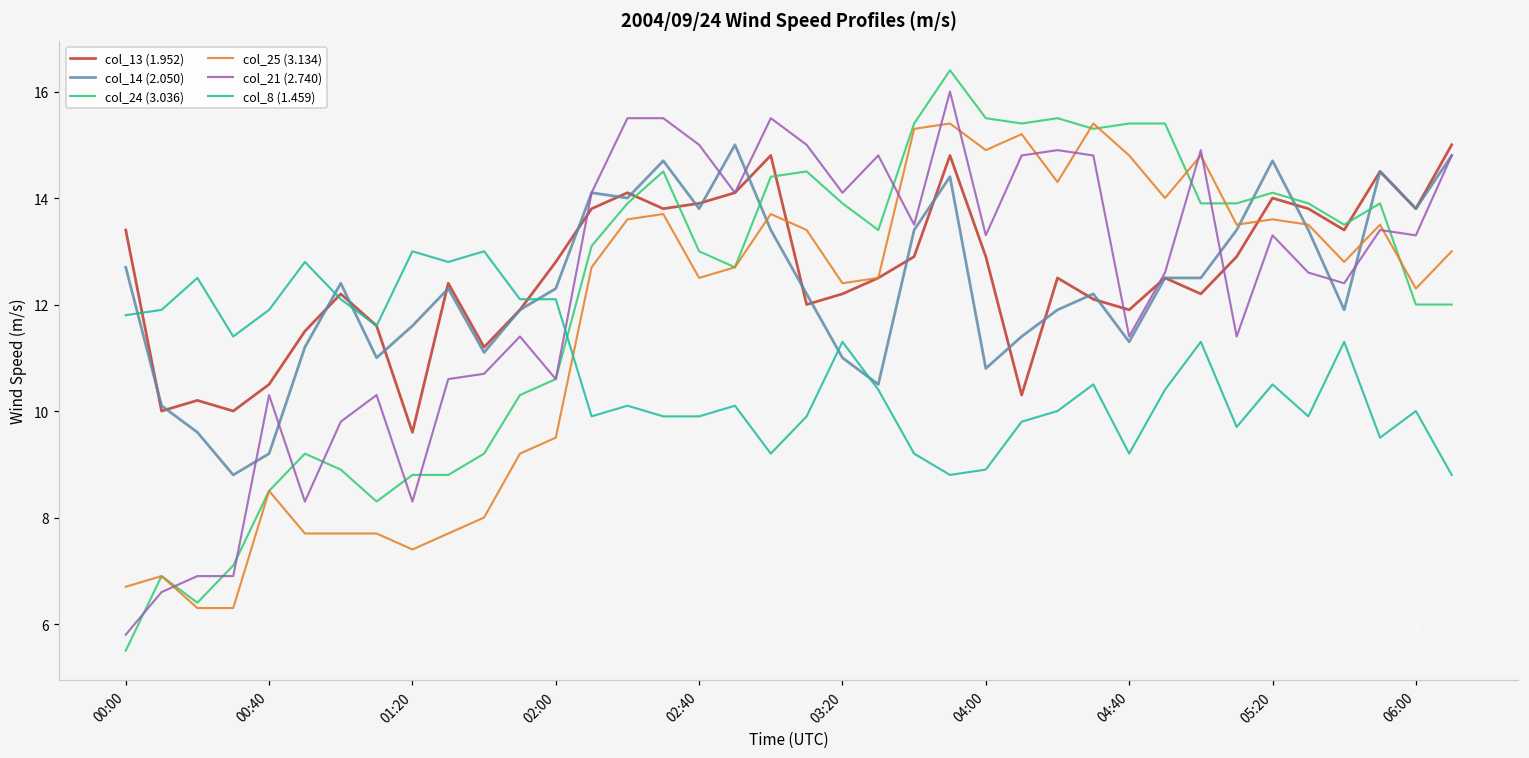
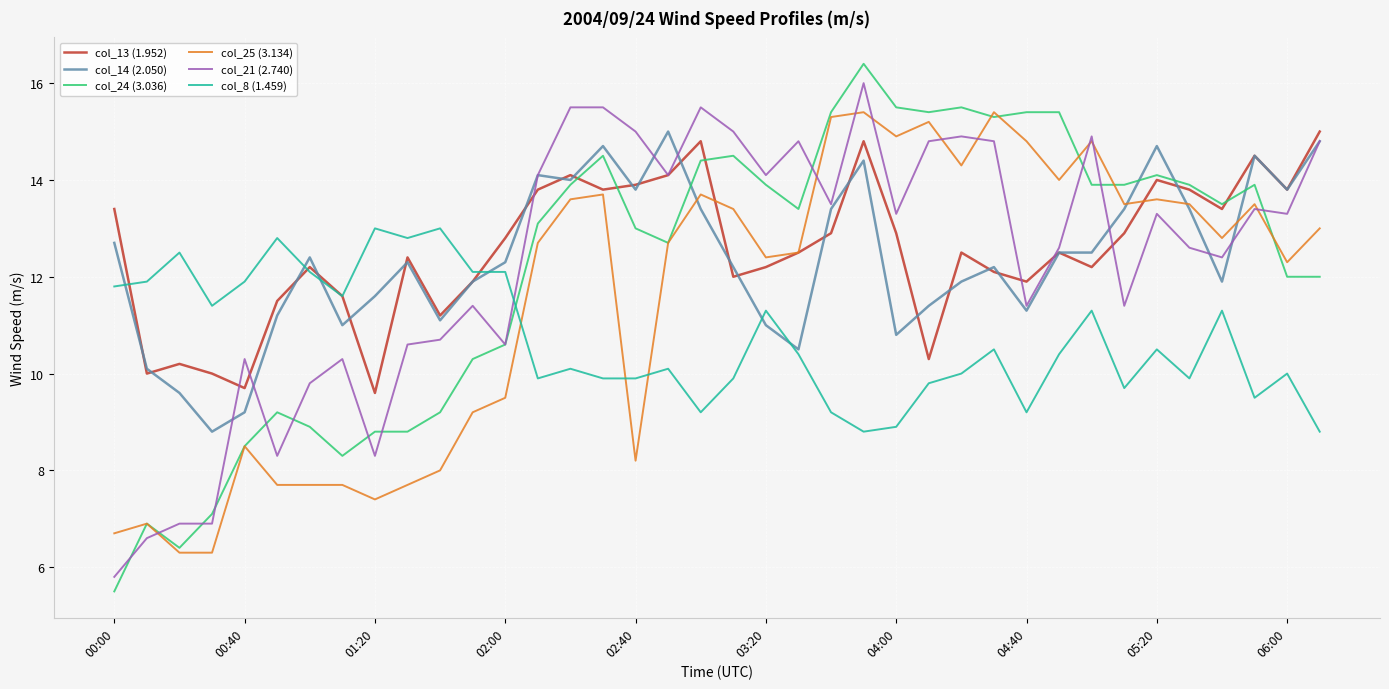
  {
    "col_13 (1.952)": {
      "00:00": 13.4,
-     "00:40": 10.5,
+     "00:40": 9.7,
      "01:20": 9.6,
      "02:00": 12.8,
      "02:40": 13.9,
      "03:20": 12.2,
      "04:00": 12.9,
      "04:40": 11.9,
      "05:20": 14.0
    },
    "col_14 (2.050)": {
      "00:00": 12.7,
      "00:40": 9.2,
      "01:20": 11.6,
      "02:00": 12.3,
      "02:40": 13.8,
      "03:20": 11.0,
      "04:00": 10.8,
      "04:40": 11.3,
      "05:20": 14.7
    },
    "col_25 (3.134)": {
      "00:00": 6.7,
      "01:20": 7.4,
      "02:00": 9.5,
-     "02:40": 12.5,
+     "02:40": 8.2,
      "03:20": 12.4,
      "04:00": 14.9,
      "04:40": 14.8,
      "05:20": 13.6,
      "06:00": 12.3
    },
    "col_21 (2.740)": {
      "00:00": 5.8,
      "00:40": 10.3,
      "01:20": 8.3,
      "02:40": 15.0,
      "03:20": 14.1,
      "04:00": 13.3,
      "04:40": 11.4,
      "05:20": 13.3,
      "06:00": 13.3
    }
  }
